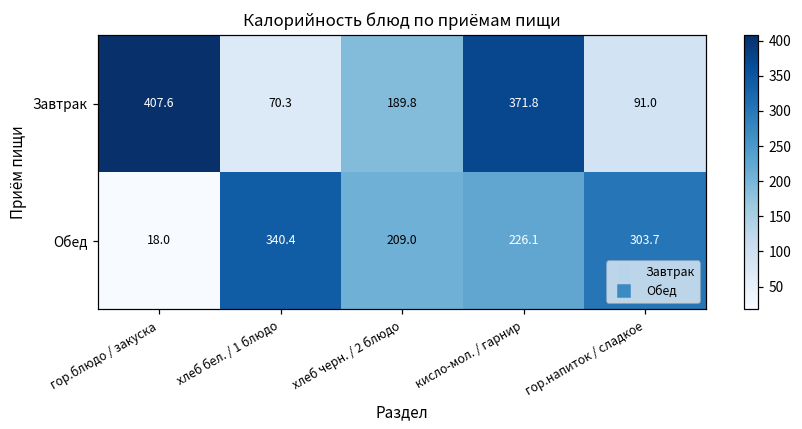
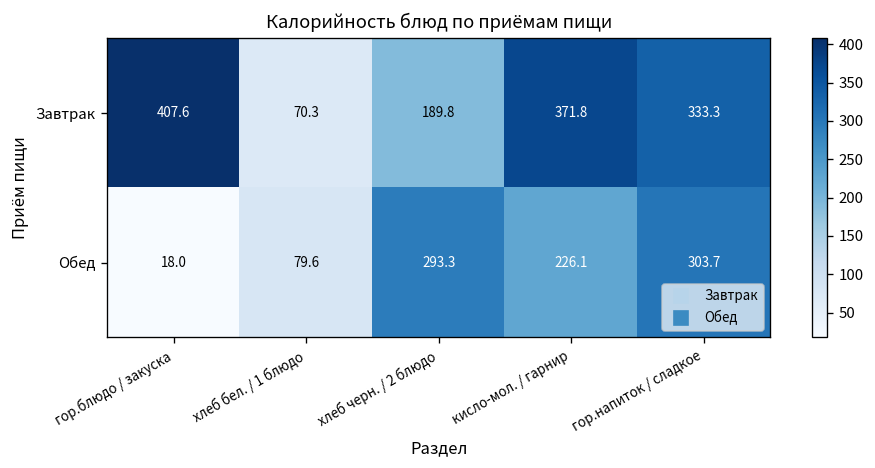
  {
    "Завтрак": {
      "гор.блюдо / закуска": 407.6,
      "хлеб бел. / 1 блюдо": 70.3,
      "хлеб черн. / 2 блюдо": 189.8,
      "кисло-мол. / гарнир": 371.8,
-     "гор.напиток / сладкое": 91.0
+     "гор.напиток / сладкое": 333.3
    },
    "Обед": {
      "гор.блюдо / закуска": 18.0,
-     "хлеб бел. / 1 блюдо": 340.4,
-     "хлеб черн. / 2 блюдо": 209.0,
+     "хлеб бел. / 1 блюдо": 79.6,
+     "хлеб черн. / 2 блюдо": 293.3,
      "кисло-мол. / гарнир": 226.1,
      "гор.напиток / сладкое": 303.7
    }
  }
